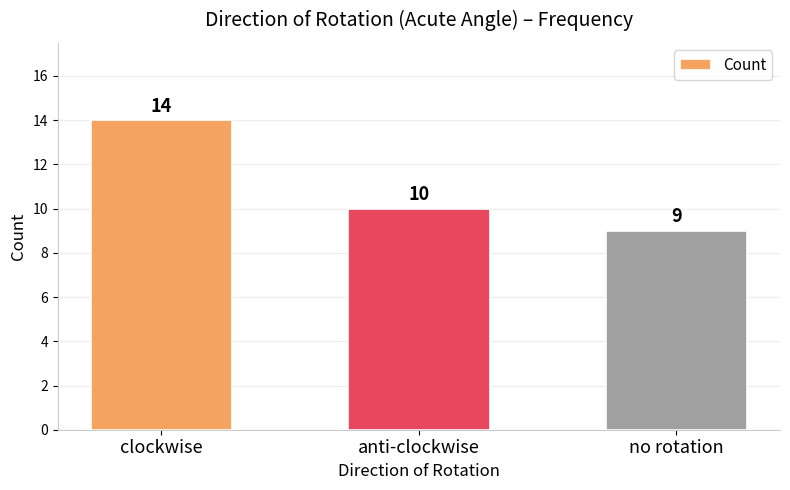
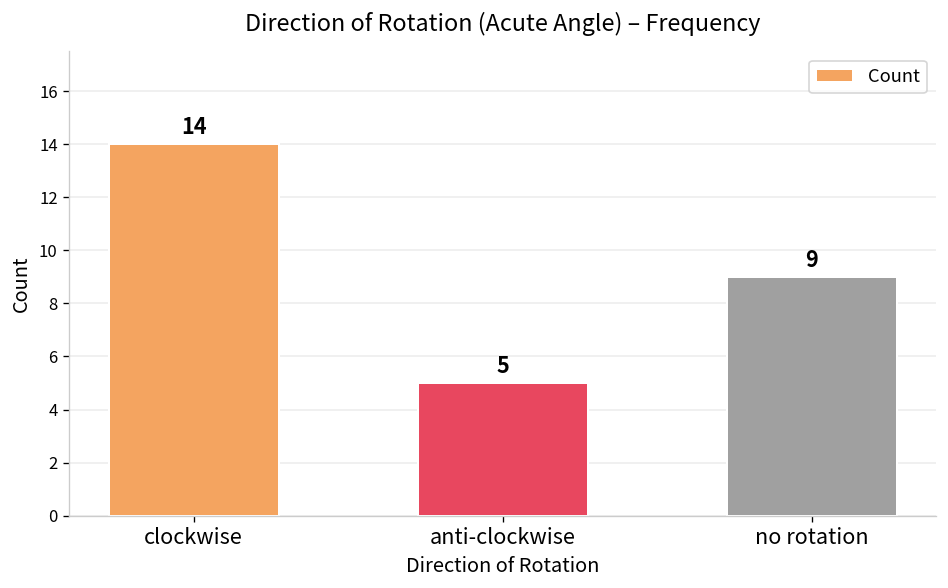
  {
    "clockwise": 14,
-   "anti-clockwise": 10,
+   "anti-clockwise": 5,
    "no rotation": 9
  }
